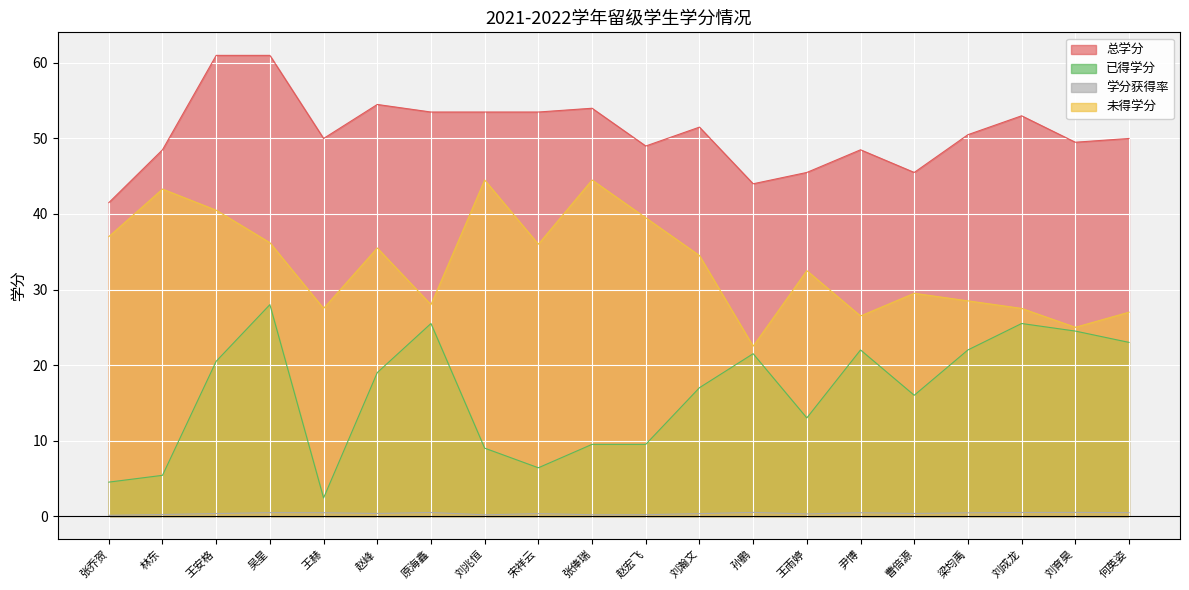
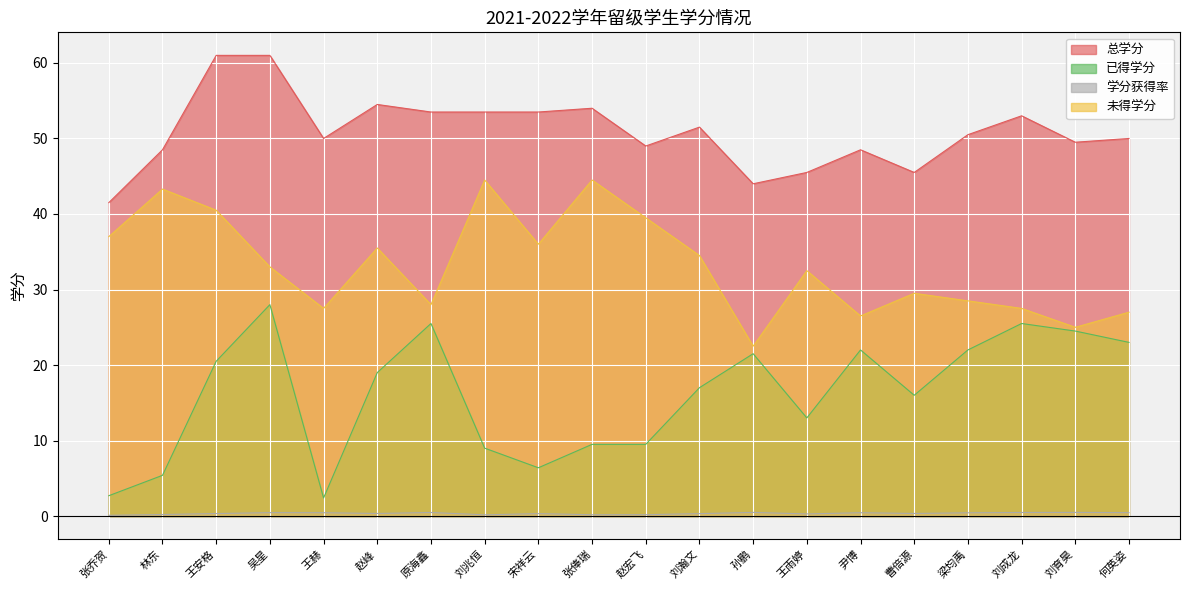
  {
    "总学分": {
      "张乔贺": 42,
      "林东": 49,
      "王安格": 61,
      "吴星": 61,
      "王赫": 50,
      "赵峰": 55,
      "原海鑫": 54,
      "刘兆恒": 54,
      "宋祥云": 54,
      "张俸瑞": 54,
      "赵宏飞": 49,
      "刘瀚文": 52,
      "孙鹏": 44,
      "王雨婷": 46,
      "尹博": 49,
      "曹倍源": 46,
      "梁均禹": 51,
      "刘成龙": 53,
      "刘育昊": 50,
      "何英姿": 50
    },
    "已得学分": {
-     "张乔贺": 5,
+     "张乔贺": 3,
      "林东": 5,
      "王安格": 21,
      "吴星": 28,
      "王赫": 2,
      "赵峰": 19,
      "原海鑫": 26,
      "刘兆恒": 9,
      "宋祥云": 6,
      "张俸瑞": 10,
      "赵宏飞": 10,
      "刘瀚文": 17,
      "孙鹏": 22,
      "王雨婷": 13,
      "尹博": 22,
      "曹倍源": 16,
      "梁均禹": 22,
      "刘成龙": 26,
      "刘育昊": 25,
      "何英姿": 23
    },
    "学分获得率": {
      "张乔贺": 0,
      "林东": 0,
      "王安格": 0,
      "吴星": 0,
      "王赫": 0,
      "赵峰": 0,
      "原海鑫": 0,
      "刘兆恒": 0,
      "宋祥云": 0,
      "张俸瑞": 0,
      "赵宏飞": 0,
      "刘瀚文": 0,
      "孙鹏": 0,
      "王雨婷": 0,
      "尹博": 0,
      "曹倍源": 0,
      "梁均禹": 0,
      "刘成龙": 0,
      "刘育昊": 0,
      "何英姿": 0
    },
    "未得学分": {
      "张乔贺": 37,
      "林东": 43,
      "王安格": 41,
-     "吴星": 36,
+     "吴星": 33,
      "王赫": 28,
      "赵峰": 36,
      "原海鑫": 28,
      "刘兆恒": 45,
      "宋祥云": 36,
      "张俸瑞": 45,
      "赵宏飞": 40,
      "刘瀚文": 35,
      "孙鹏": 23,
      "王雨婷": 33,
      "尹博": 27,
      "曹倍源": 30,
      "梁均禹": 29,
      "刘成龙": 28,
      "刘育昊": 25,
      "何英姿": 27
    }
  }
